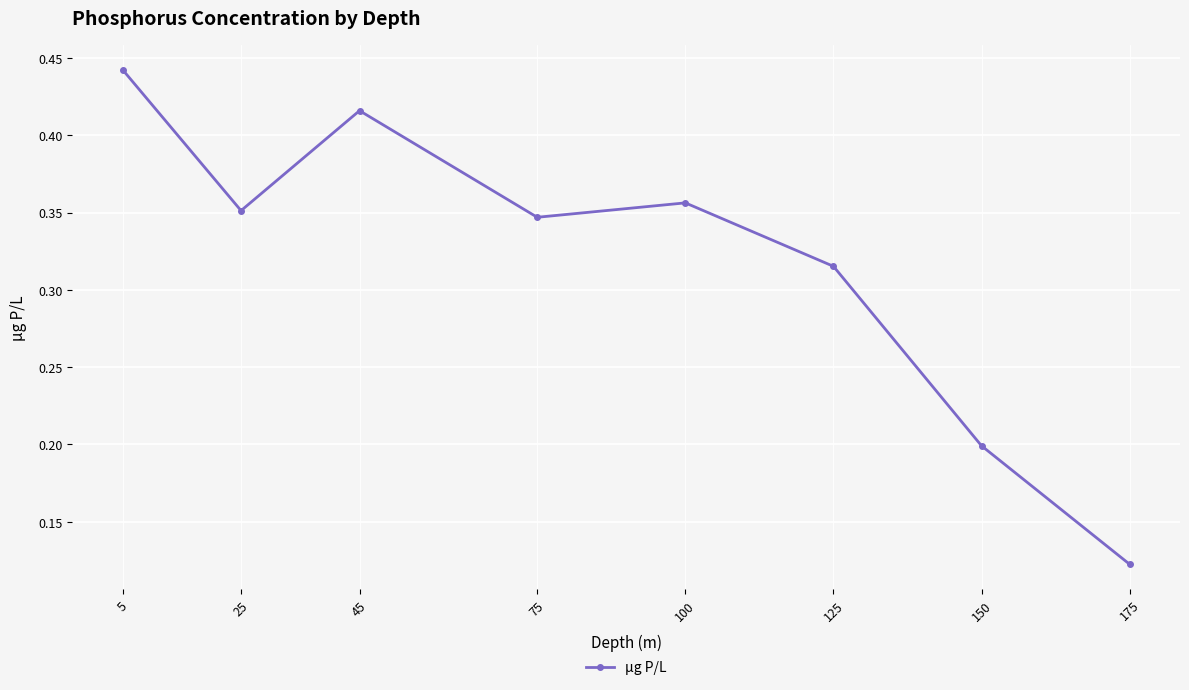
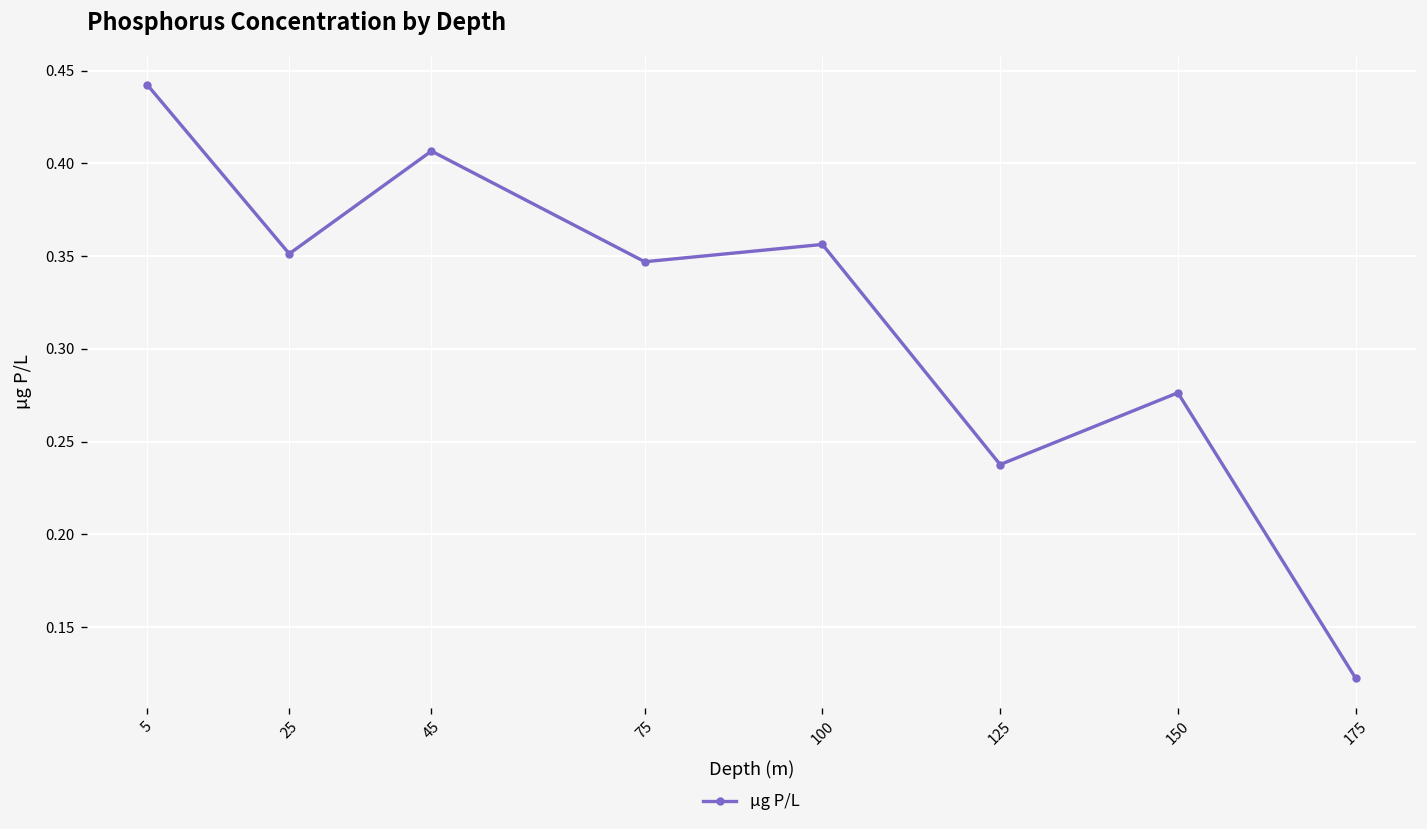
  {
    "5": 0.442,
    "25": 0.351,
-   "45": 0.416,
+   "45": 0.407,
    "75": 0.347,
    "100": 0.356,
-   "125": 0.315,
-   "150": 0.199,
+   "125": 0.238,
+   "150": 0.276,
    "175": 0.122
  }
